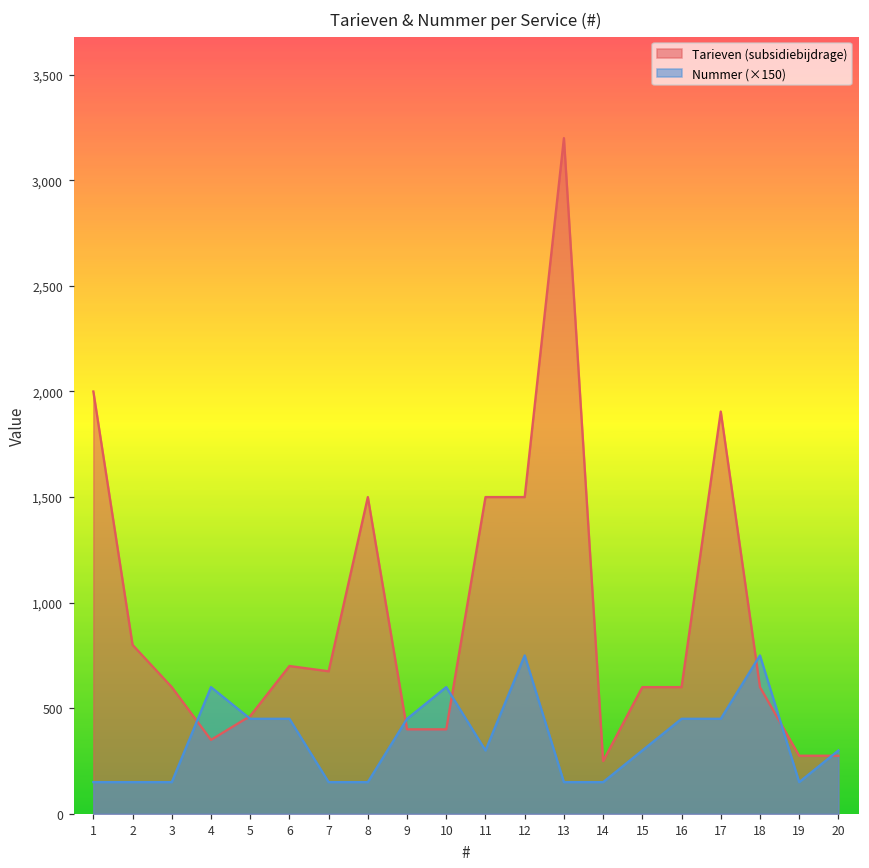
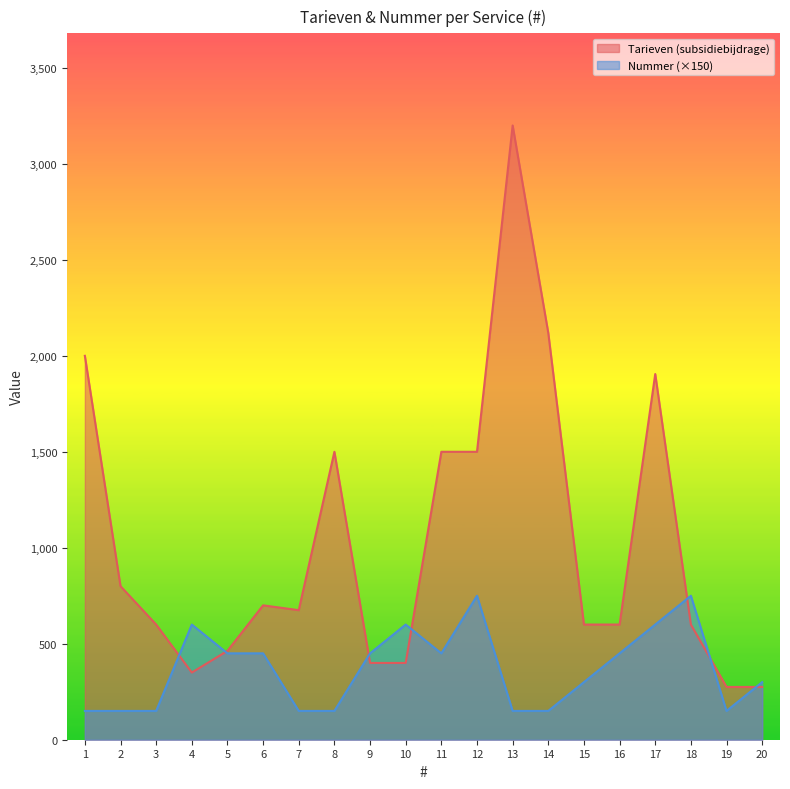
  {
    "Tarieven (subsidiebijdrage)": {
      "1": "2,000",
      "2": "800",
      "3": "600",
      "4": "350",
      "6": "700",
      "7": "680",
      "8": "1,500",
      "9": "400",
      "10": "400",
      "11": "1,500",
      "12": "1,500",
      "13": "3,200",
-     "14": "250",
+     "14": "2,120",
      "15": "600",
      "16": "600",
      "17": "1,910",
      "18": "600",
      "19": "280",
      "20": "280"
    },
    "Nummer (×150)": {
      "1": "150",
      "2": "150",
      "3": "150",
      "4": "600",
      "6": "450",
      "7": "150",
      "8": "150",
      "9": "450",
      "10": "600",
-     "11": "300",
+     "11": "450",
      "12": "750",
      "13": "150",
      "14": "150",
      "15": "300",
      "16": "450",
-     "17": "450",
+     "17": "600",
      "18": "750",
      "19": "150",
      "20": "300"
    }
  }
